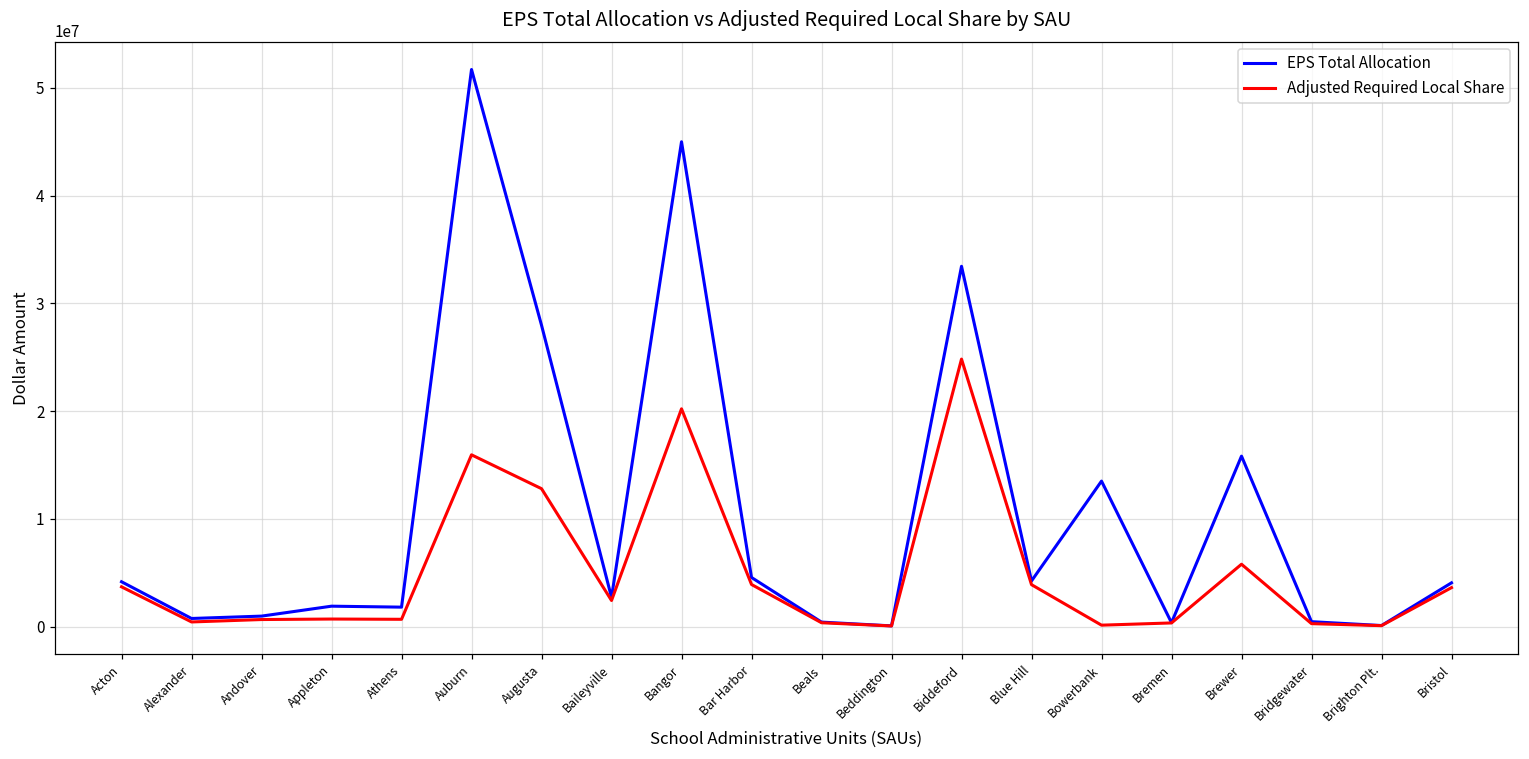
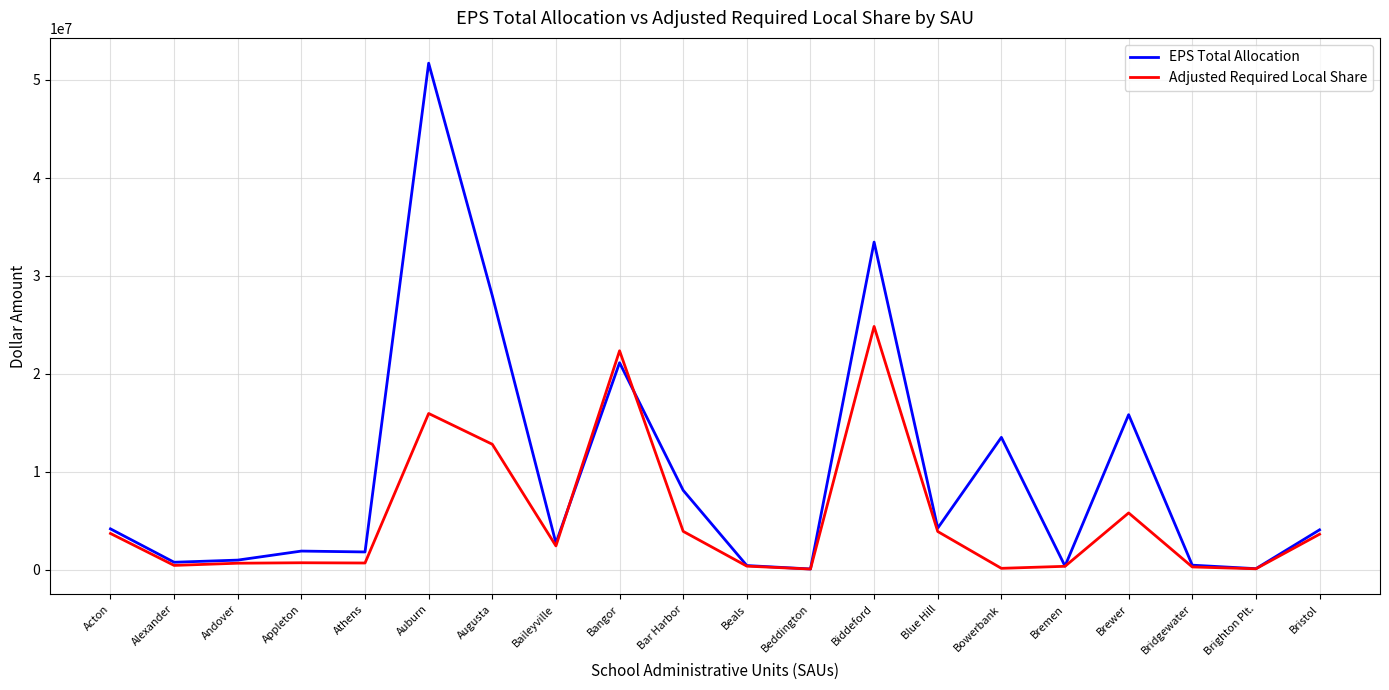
  {
    "EPS Total Allocation": {
      "Acton": 4000000,
      "Alexander": 1000000,
      "Andover": 1000000,
      "Appleton": 2000000,
      "Athens": 2000000,
      "Auburn": 52000000,
      "Augusta": 28000000,
      "Baileyville": 3000000,
-     "Bangor": 45000000,
-     "Bar Harbor": 5000000,
+     "Bangor": 21000000,
+     "Bar Harbor": 8000000,
      "Biddeford": 33000000,
      "Blue Hill": 4000000,
      "Bowerbank": 14000000,
      "Brewer": 16000000,
      "Bristol": 4000000
    },
    "Adjusted Required Local Share": {
      "Acton": 4000000,
      "Alexander": 0,
      "Andover": 1000000,
      "Appleton": 1000000,
      "Athens": 1000000,
      "Auburn": 16000000,
      "Augusta": 13000000,
      "Baileyville": 2000000,
-     "Bangor": 20000000,
+     "Bangor": 22000000,
      "Bar Harbor": 4000000,
      "Biddeford": 25000000,
      "Blue Hill": 4000000,
      "Bowerbank": 0,
      "Brewer": 6000000,
      "Bristol": 4000000
    }
  }
